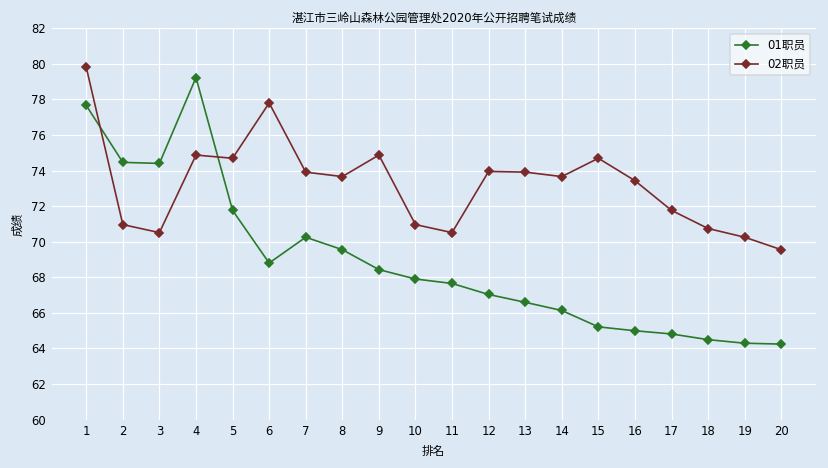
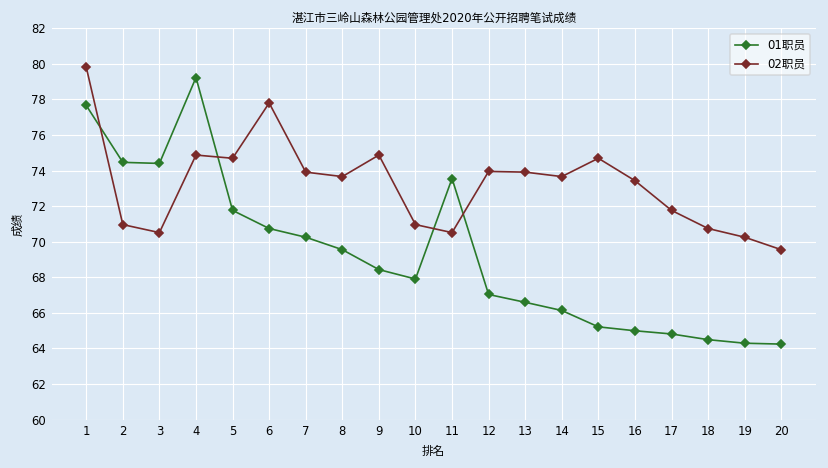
  {
    "01职员": {
      "1": 77.7,
      "2": 74.5,
      "3": 74.4,
      "4": 79.2,
      "5": 71.8,
-     "6": 68.8,
+     "6": 70.7,
      "7": 70.3,
      "8": 69.6,
      "9": 68.4,
      "10": 67.9,
-     "11": 67.7,
+     "11": 73.6,
      "12": 67.0,
      "13": 66.6,
      "14": 66.1,
      "15": 65.2,
      "16": 65.0,
      "17": 64.8,
      "18": 64.5,
      "19": 64.3,
      "20": 64.2
    },
    "02职员": {
      "1": 79.8,
      "2": 71.0,
      "3": 70.5,
      "4": 74.9,
      "5": 74.7,
      "6": 77.8,
      "7": 73.9,
      "8": 73.7,
      "9": 74.9,
      "10": 71.0,
      "11": 70.5,
      "12": 74.0,
      "13": 73.9,
      "14": 73.7,
      "15": 74.7,
      "16": 73.4,
      "17": 71.8,
      "18": 70.7,
      "19": 70.3,
      "20": 69.6
    }
  }
